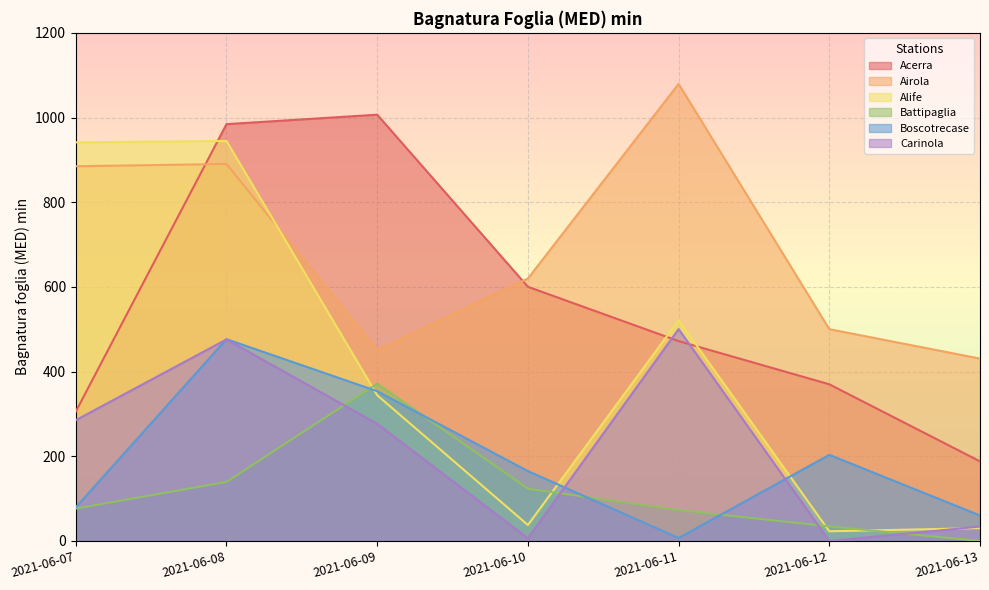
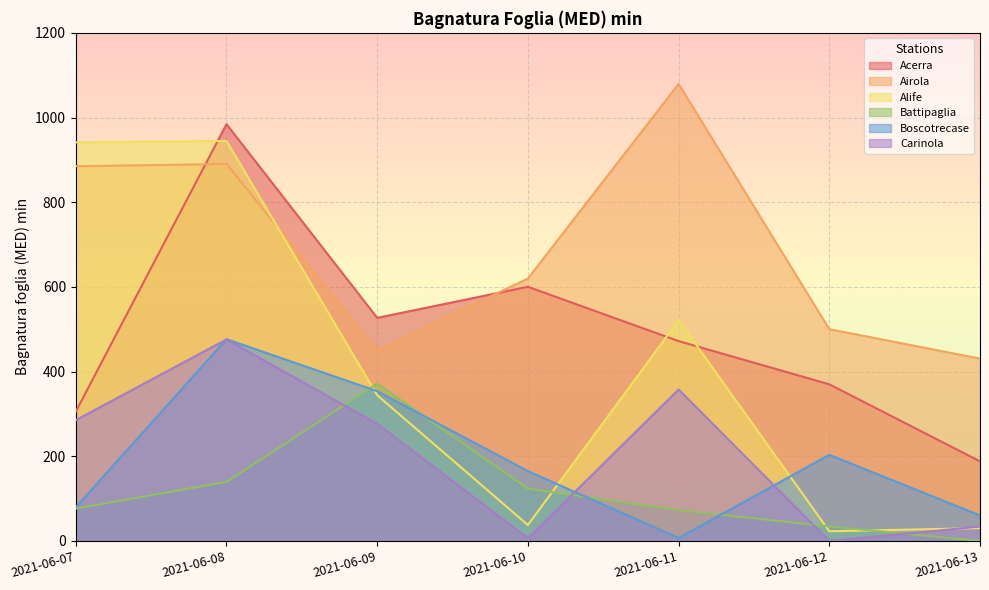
  {
    "Acerra": {
      "2021-06-07": 310,
      "2021-06-08": 980,
-     "2021-06-09": 1010,
+     "2021-06-09": 530,
      "2021-06-10": 600,
      "2021-06-11": 470,
      "2021-06-12": 370,
      "2021-06-13": 190
    },
    "Battipaglia": {
      "2021-06-08": 140,
      "2021-06-09": 370,
      "2021-06-10": 120,
      "2021-06-11": 70,
      "2021-06-12": 30,
      "2021-06-13": 0
    },
    "Boscotrecase": {
      "2021-06-09": 350,
      "2021-06-10": 170,
      "2021-06-11": 10,
      "2021-06-12": 200,
      "2021-06-13": 60
    },
    "Carinola": {
      "2021-06-07": 290,
      "2021-06-09": 280,
      "2021-06-10": 10,
-     "2021-06-11": 500,
+     "2021-06-11": 360,
      "2021-06-12": 0
    }
  }
